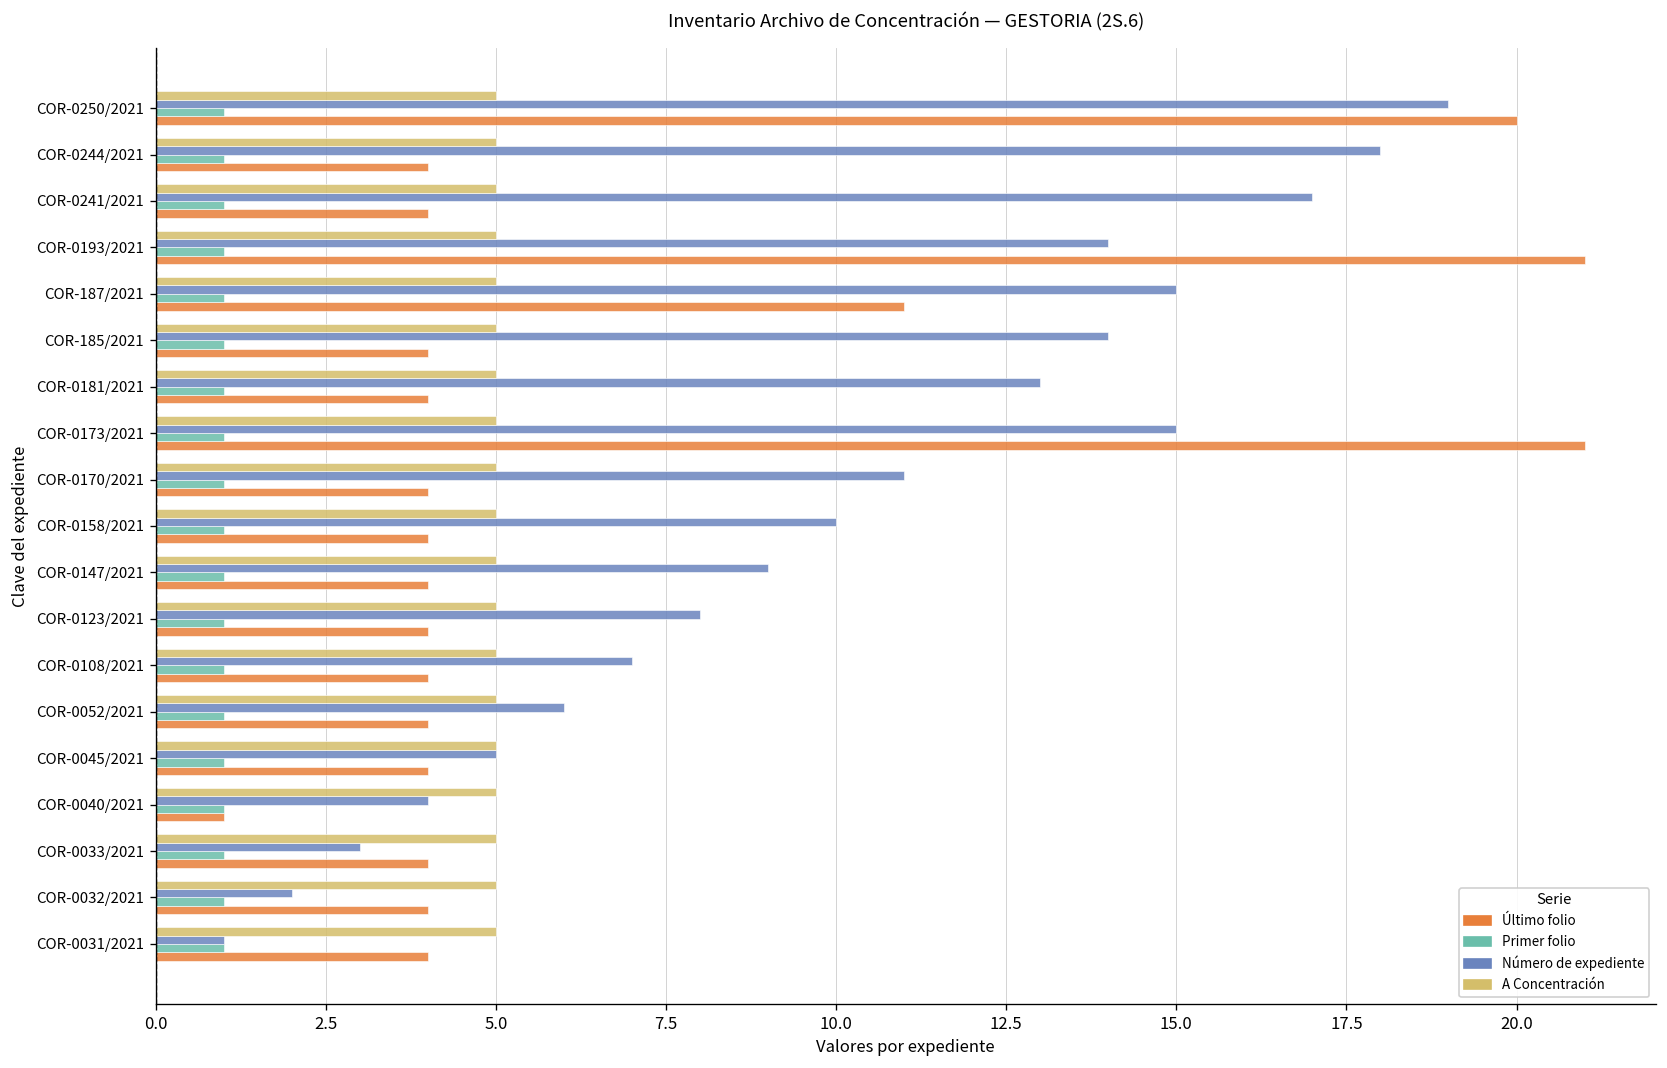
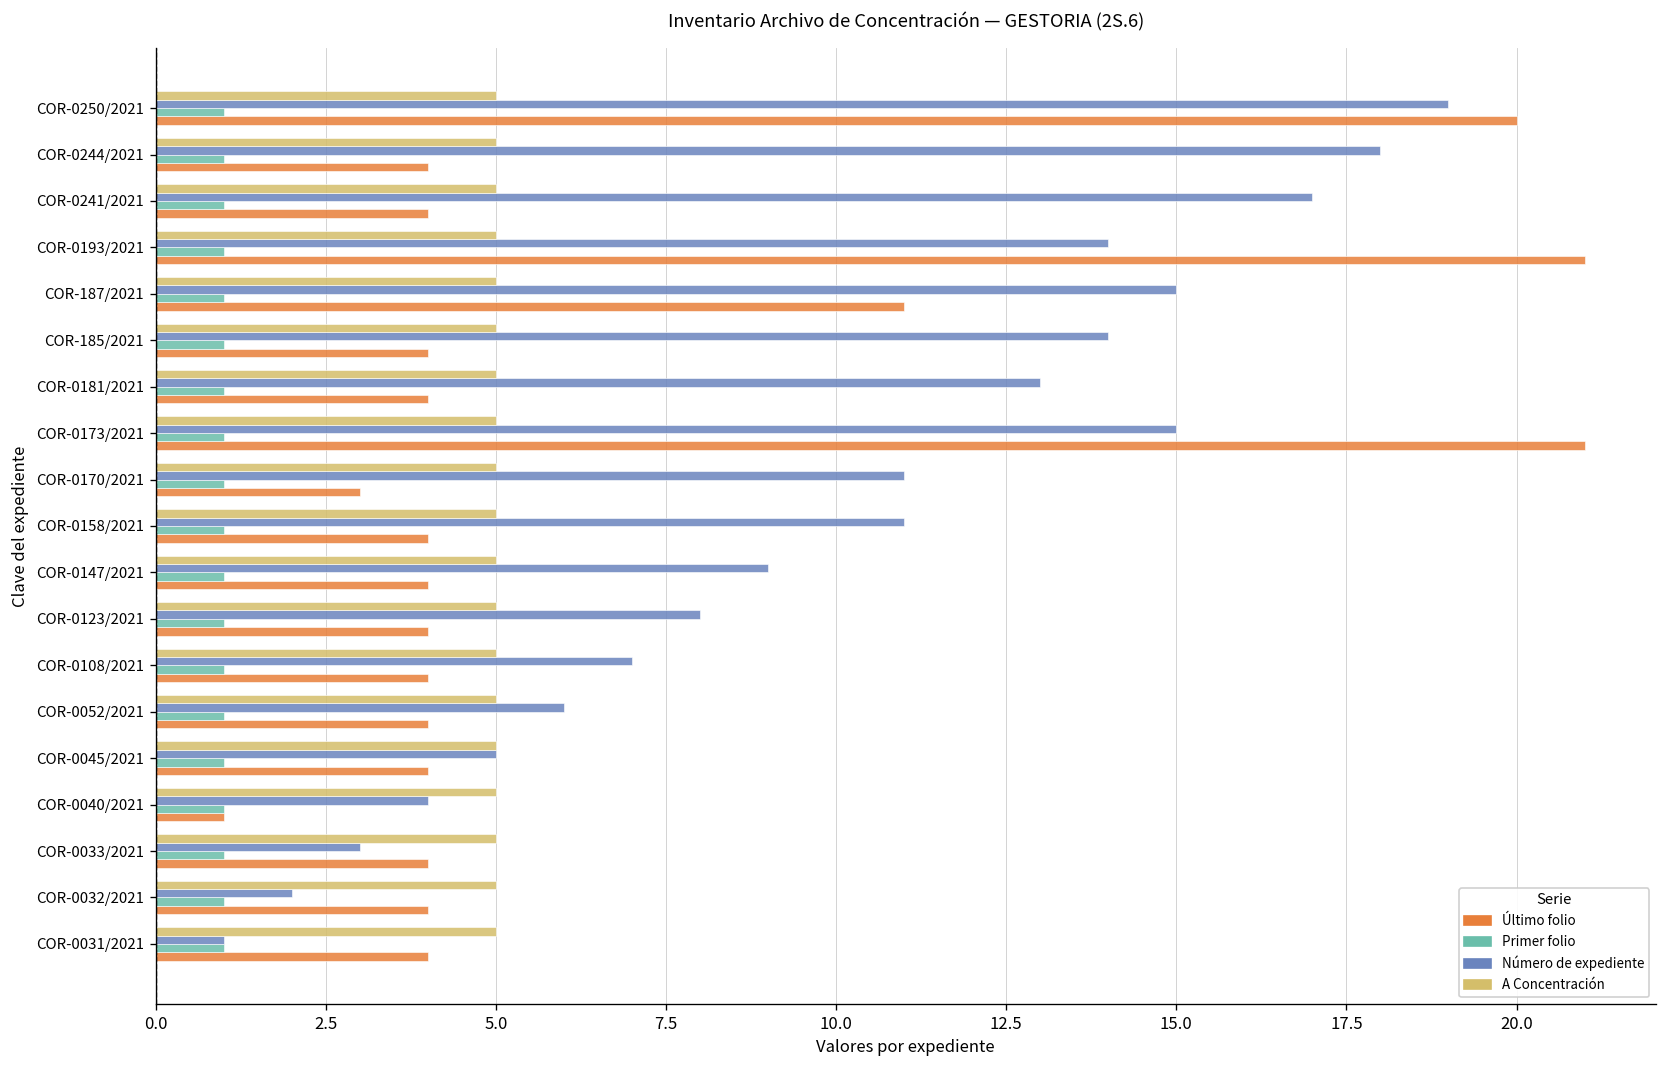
  {
    "Último folio": {
      "COR-0250/2021": 20,
      "COR-0244/2021": 4,
      "COR-0241/2021": 4,
      "COR-0193/2021": 21,
      "COR-187/2021": 11,
      "COR-185/2021": 4,
      "COR-0181/2021": 4,
      "COR-0173/2021": 21,
-     "COR-0170/2021": 4,
+     "COR-0170/2021": 3,
      "COR-0158/2021": 4,
      "COR-0147/2021": 4,
      "COR-0123/2021": 4,
      "COR-0108/2021": 4,
      "COR-0052/2021": 4,
      "COR-0045/2021": 4,
      "COR-0040/2021": 1,
      "COR-0033/2021": 4,
      "COR-0032/2021": 4,
      "COR-0031/2021": 4
    },
    "Primer folio": {
      "COR-0250/2021": 1,
      "COR-0244/2021": 1,
      "COR-0241/2021": 1,
      "COR-0193/2021": 1,
      "COR-187/2021": 1,
      "COR-185/2021": 1,
      "COR-0181/2021": 1,
      "COR-0173/2021": 1,
      "COR-0170/2021": 1,
      "COR-0158/2021": 1,
      "COR-0147/2021": 1,
      "COR-0123/2021": 1,
      "COR-0108/2021": 1,
      "COR-0052/2021": 1,
      "COR-0045/2021": 1,
      "COR-0040/2021": 1,
      "COR-0033/2021": 1,
      "COR-0032/2021": 1,
      "COR-0031/2021": 1
    },
    "Número de expediente": {
      "COR-0250/2021": 19,
      "COR-0244/2021": 18,
      "COR-0241/2021": 17,
      "COR-0193/2021": 14,
      "COR-187/2021": 15,
      "COR-185/2021": 14,
      "COR-0181/2021": 13,
      "COR-0173/2021": 15,
      "COR-0170/2021": 11,
-     "COR-0158/2021": 10,
+     "COR-0158/2021": 11,
      "COR-0147/2021": 9,
      "COR-0123/2021": 8,
      "COR-0108/2021": 7,
      "COR-0052/2021": 6,
      "COR-0045/2021": 5,
      "COR-0040/2021": 4,
      "COR-0033/2021": 3,
      "COR-0032/2021": 2,
      "COR-0031/2021": 1
    },
    "A Concentración": {
      "COR-0250/2021": 5,
      "COR-0244/2021": 5,
      "COR-0241/2021": 5,
      "COR-0193/2021": 5,
      "COR-187/2021": 5,
      "COR-185/2021": 5,
      "COR-0181/2021": 5,
      "COR-0173/2021": 5,
      "COR-0170/2021": 5,
      "COR-0158/2021": 5,
      "COR-0147/2021": 5,
      "COR-0123/2021": 5,
      "COR-0108/2021": 5,
      "COR-0052/2021": 5,
      "COR-0045/2021": 5,
      "COR-0040/2021": 5,
      "COR-0033/2021": 5,
      "COR-0032/2021": 5,
      "COR-0031/2021": 5
    }
  }
